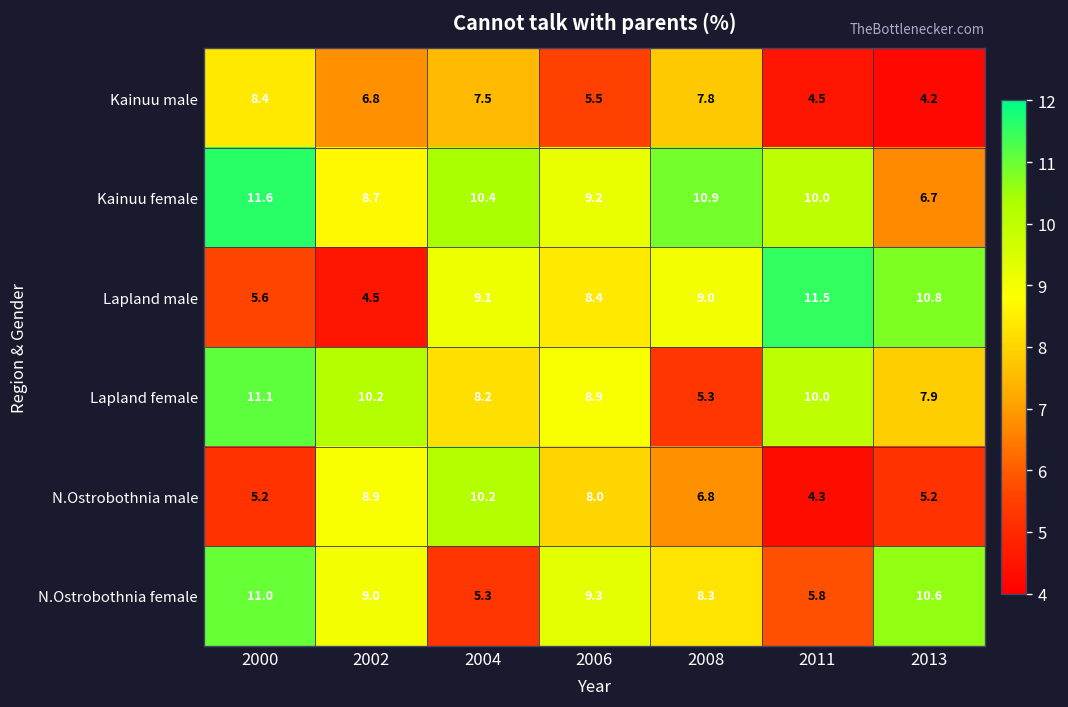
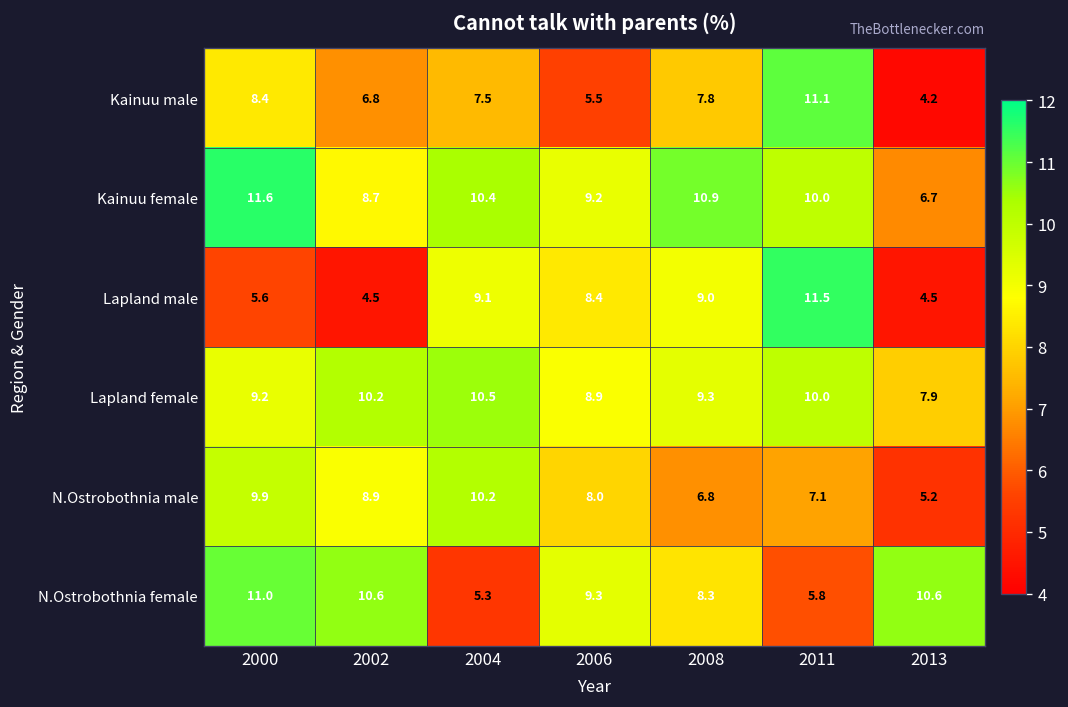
  {
    "Kainuu male": {
      "2000": 8.4,
      "2002": 6.8,
      "2004": 7.5,
      "2006": 5.5,
      "2008": 7.8,
-     "2011": 4.5,
+     "2011": 11.1,
      "2013": 4.2
    },
    "Kainuu female": {
      "2000": 11.6,
      "2002": 8.7,
      "2004": 10.4,
      "2006": 9.2,
      "2008": 10.9,
      "2011": 10.0,
      "2013": 6.7
    },
    "Lapland male": {
      "2000": 5.6,
      "2002": 4.5,
      "2004": 9.1,
      "2006": 8.4,
      "2008": 9.0,
      "2011": 11.5,
-     "2013": 10.8
+     "2013": 4.5
    },
    "Lapland female": {
-     "2000": 11.1,
+     "2000": 9.2,
      "2002": 10.2,
-     "2004": 8.2,
+     "2004": 10.5,
      "2006": 8.9,
-     "2008": 5.3,
+     "2008": 9.3,
      "2011": 10.0,
      "2013": 7.9
    },
    "N.Ostrobothnia male": {
-     "2000": 5.2,
+     "2000": 9.9,
      "2002": 8.9,
      "2004": 10.2,
      "2006": 8.0,
      "2008": 6.8,
-     "2011": 4.3,
+     "2011": 7.1,
      "2013": 5.2
    },
    "N.Ostrobothnia female": {
      "2000": 11.0,
-     "2002": 9.0,
+     "2002": 10.6,
      "2004": 5.3,
      "2006": 9.3,
      "2008": 8.3,
      "2011": 5.8,
      "2013": 10.6
    }
  }
